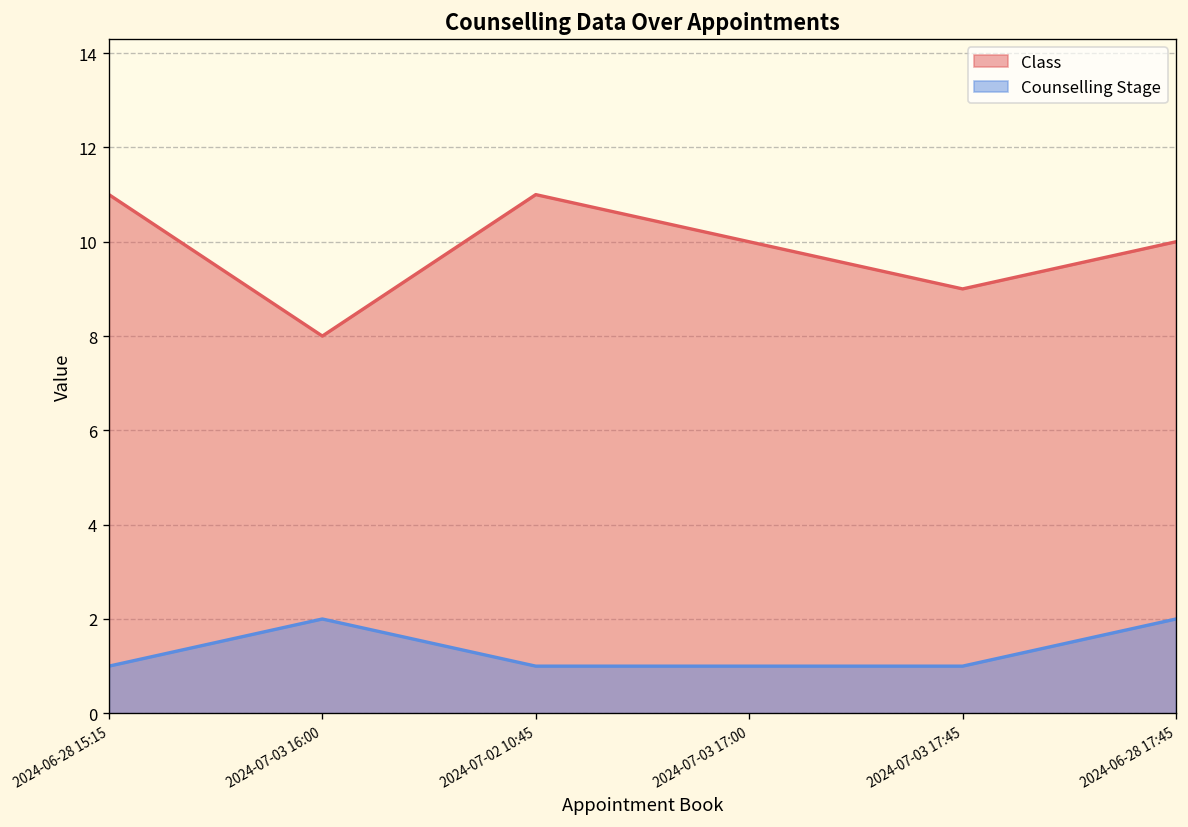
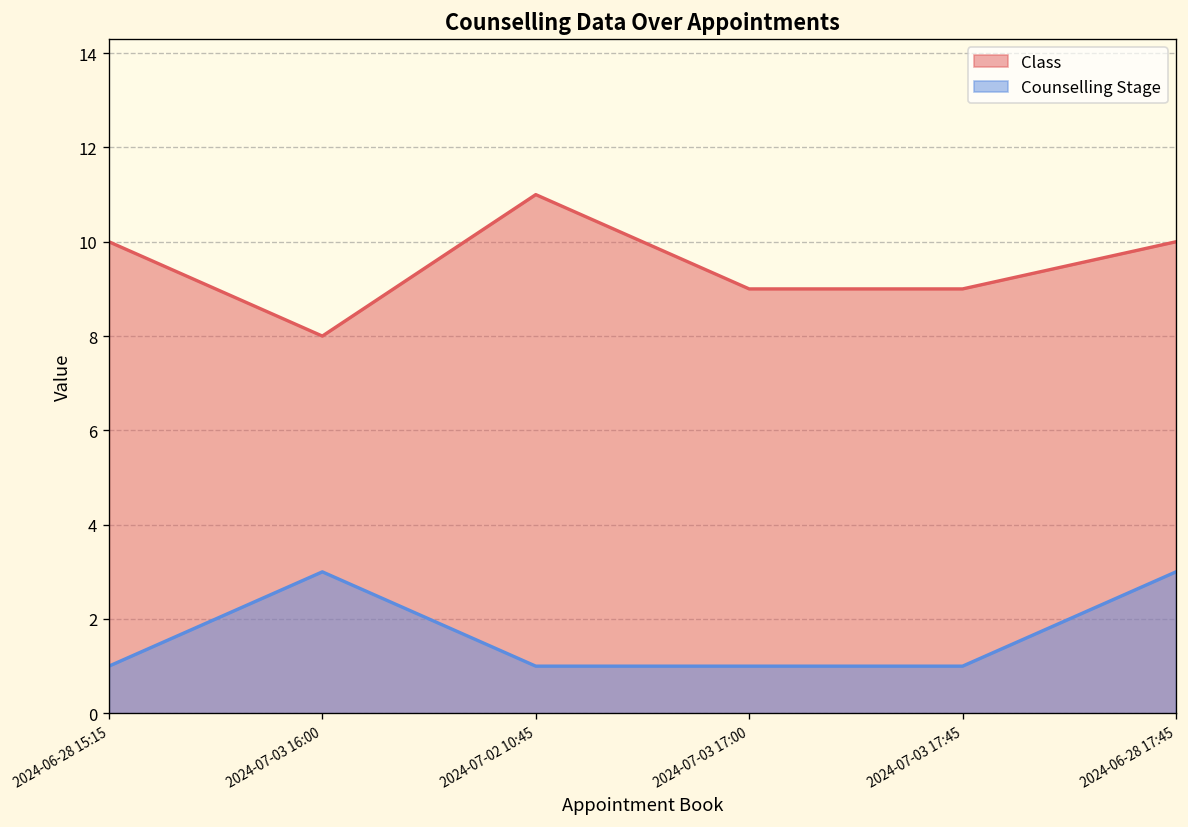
  {
    "Class": {
-     "2024-06-28 15:15": 11,
+     "2024-06-28 15:15": 10,
      "2024-07-03 16:00": 8,
      "2024-07-02 10:45": 11,
-     "2024-07-03 17:00": 10,
+     "2024-07-03 17:00": 9,
      "2024-07-03 17:45": 9,
      "2024-06-28 17:45": 10
    },
    "Counselling Stage": {
      "2024-06-28 15:15": 1,
-     "2024-07-03 16:00": 2,
+     "2024-07-03 16:00": 3,
      "2024-07-02 10:45": 1,
      "2024-07-03 17:00": 1,
      "2024-07-03 17:45": 1,
-     "2024-06-28 17:45": 2
+     "2024-06-28 17:45": 3
    }
  }
